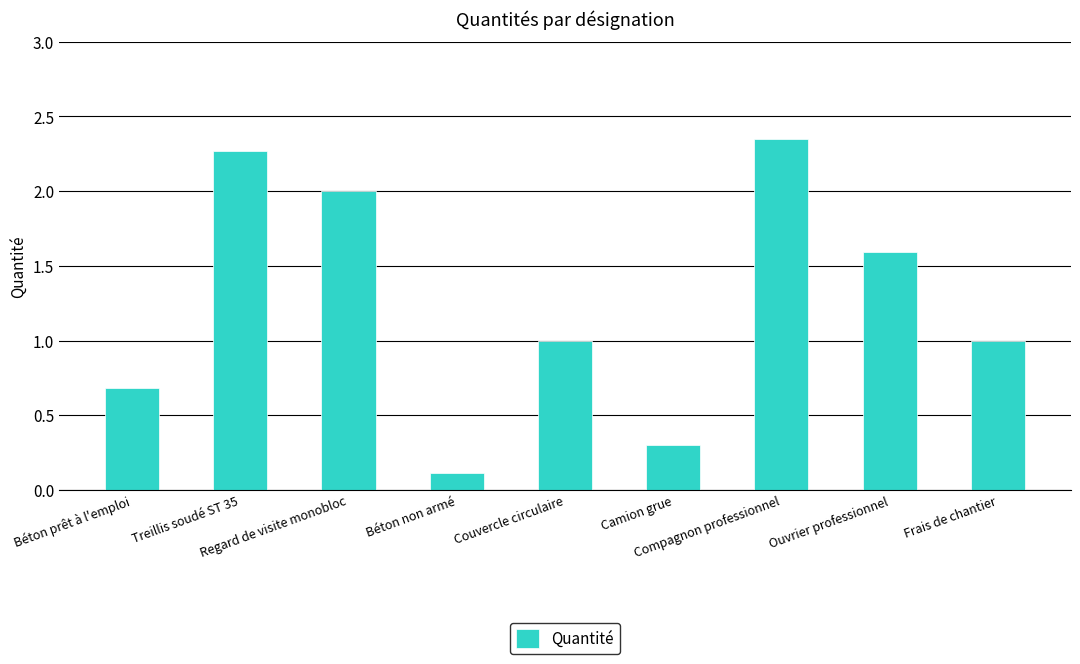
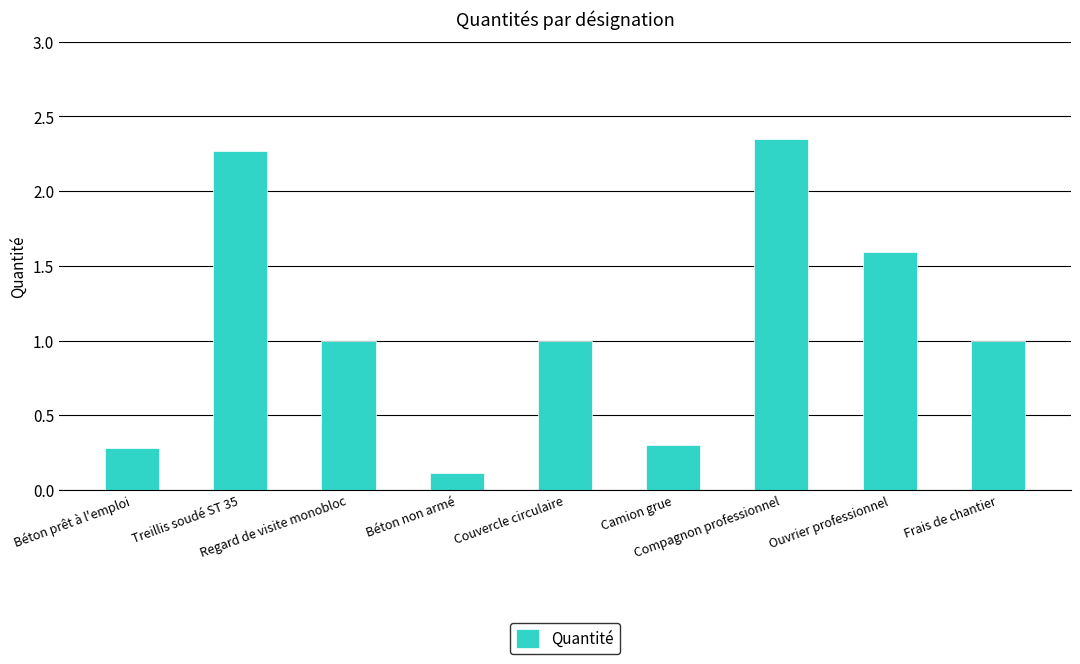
  {
-   "Béton prêt à l'emploi": 0.68,
+   "Béton prêt à l'emploi": 0.28,
    "Treillis soudé ST 35": 2.27,
-   "Regard de visite monobloc": 2,
+   "Regard de visite monobloc": 1,
    "Béton non armé": 0.11,
    "Couvercle circulaire": 1.00,
    "Camion grue": 0.30,
    "Compagnon professionnel": 2.35,
    "Ouvrier professionnel": 1.60,
    "Frais de chantier": 1.00
  }
